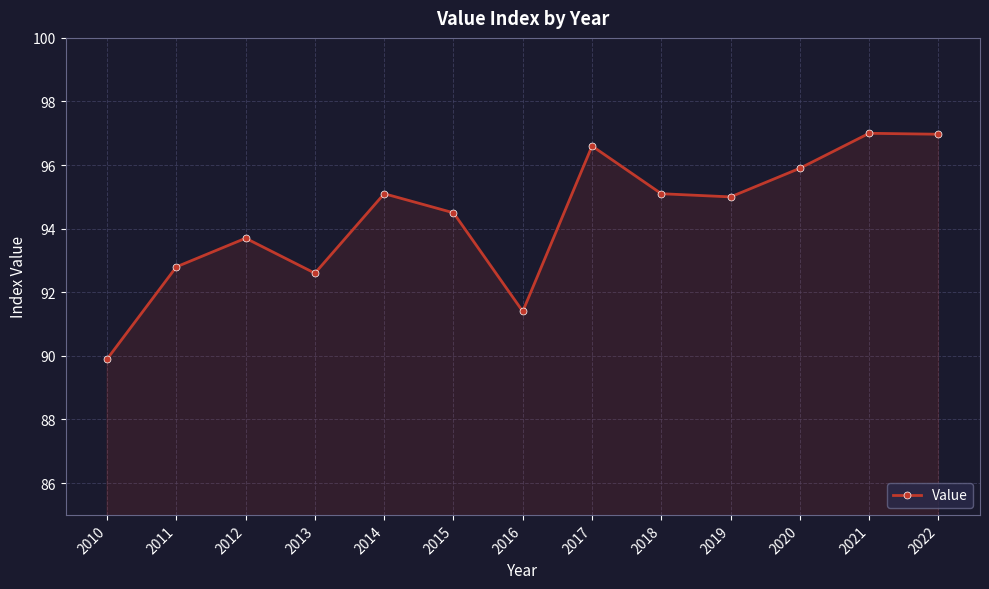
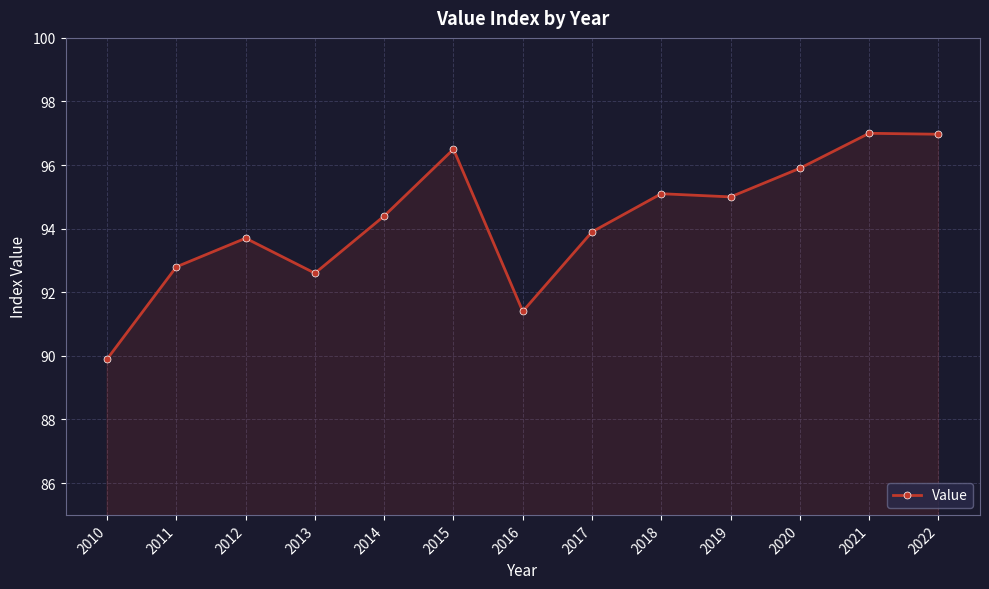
  {
    "2010": 89.9,
    "2011": 92.8,
    "2012": 93.7,
    "2013": 92.6,
-   "2014": 95.1,
-   "2015": 94.5,
+   "2014": 94.4,
+   "2015": 96.5,
    "2016": 91.4,
-   "2017": 96.6,
+   "2017": 93.9,
    "2018": 95.1,
    "2019": 95.0,
    "2020": 95.9,
    "2021": 97.0,
    "2022": 97.0
  }
